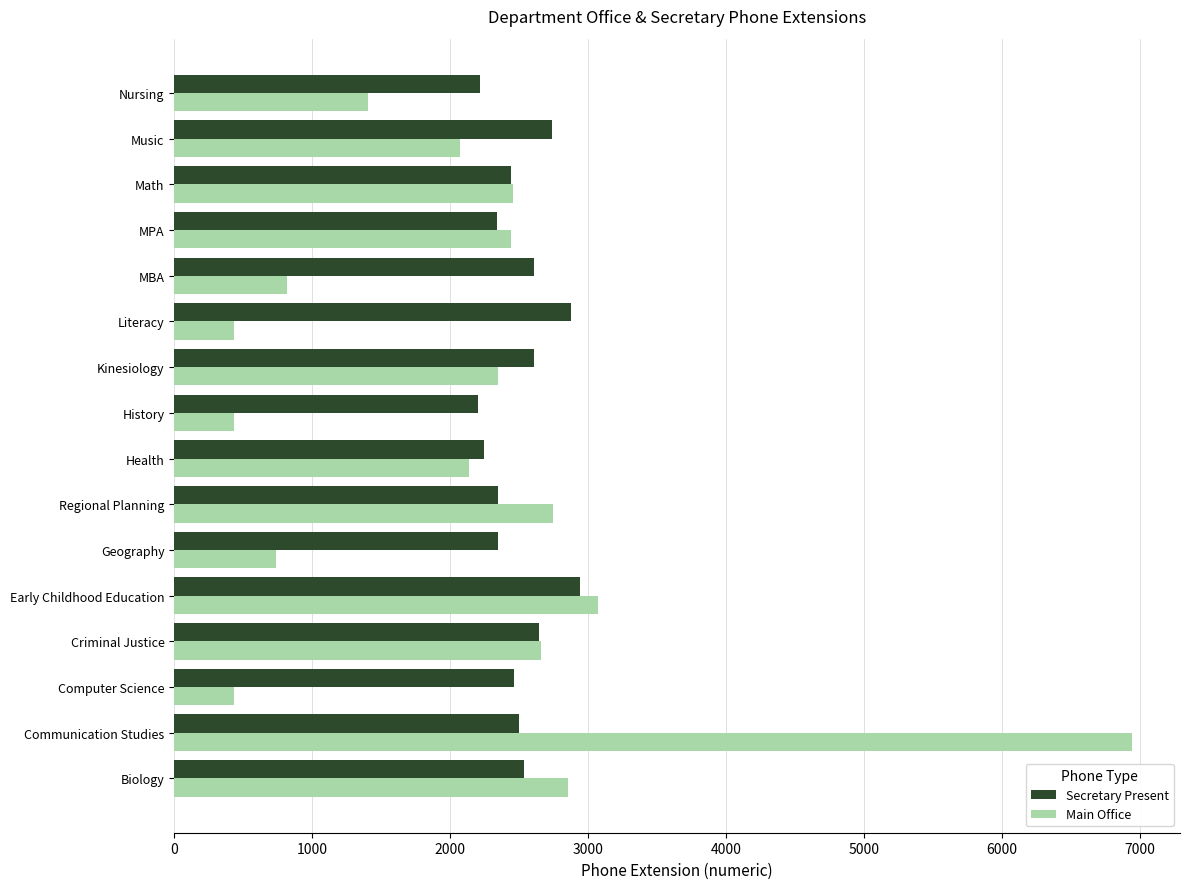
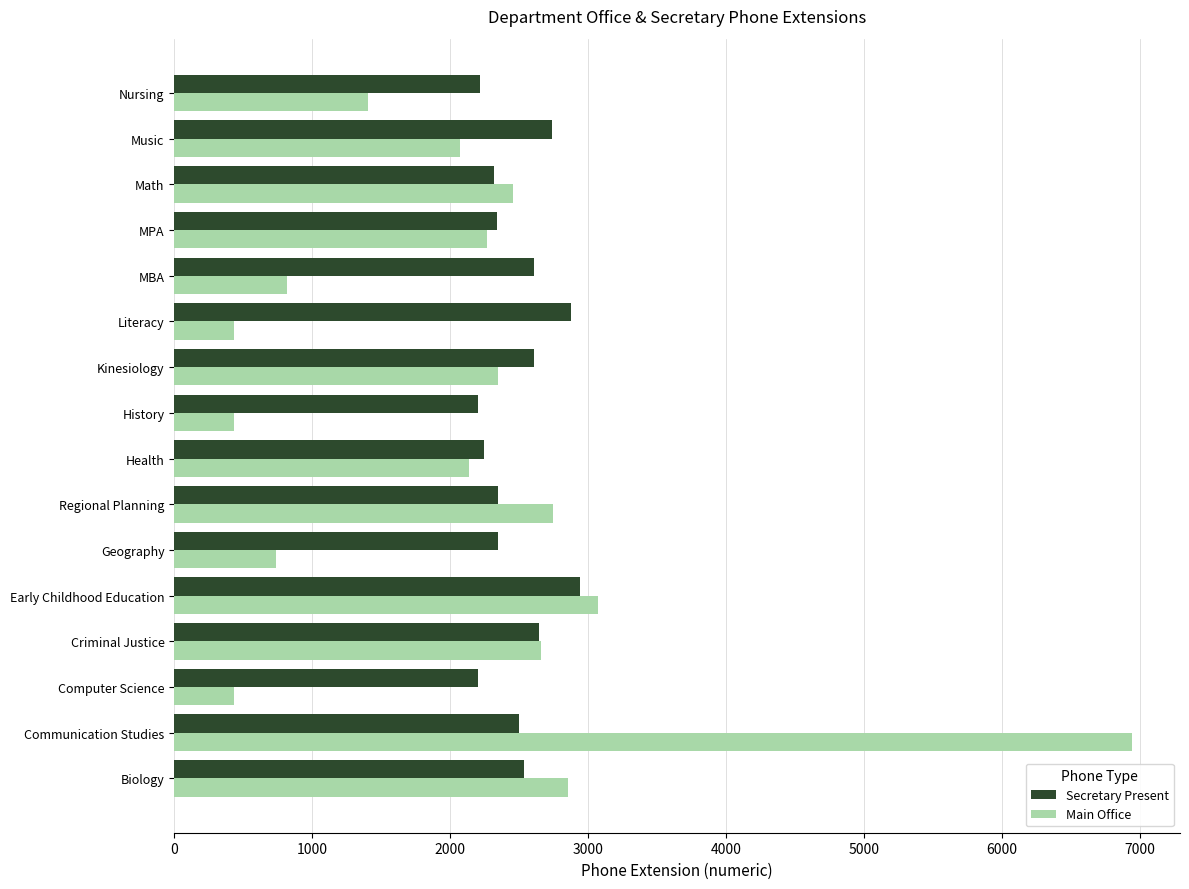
  {
    "Secretary Present": {
      "Nursing": 2220,
      "Music": 2740,
-     "Math": 2440,
+     "Math": 2320,
      "MPA": 2340,
      "MBA": 2610,
      "Literacy": 2880,
      "Kinesiology": 2610,
      "History": 2200,
      "Health": 2250,
      "Regional Planning": 2340,
      "Geography": 2340,
      "Early Childhood Education": 2940,
      "Criminal Justice": 2650,
-     "Computer Science": 2460,
+     "Computer Science": 2200,
      "Communication Studies": 2500,
      "Biology": 2540
    },
    "Main Office": {
      "Nursing": 1400,
      "Music": 2070,
      "Math": 2450,
-     "MPA": 2440,
+     "MPA": 2260,
      "MBA": 820,
      "Literacy": 430,
      "Kinesiology": 2350,
      "History": 440,
      "Health": 2140,
      "Regional Planning": 2750,
      "Geography": 740,
      "Early Childhood Education": 3070,
      "Criminal Justice": 2660,
      "Computer Science": 430,
      "Communication Studies": 6940,
      "Biology": 2860
    }
  }
